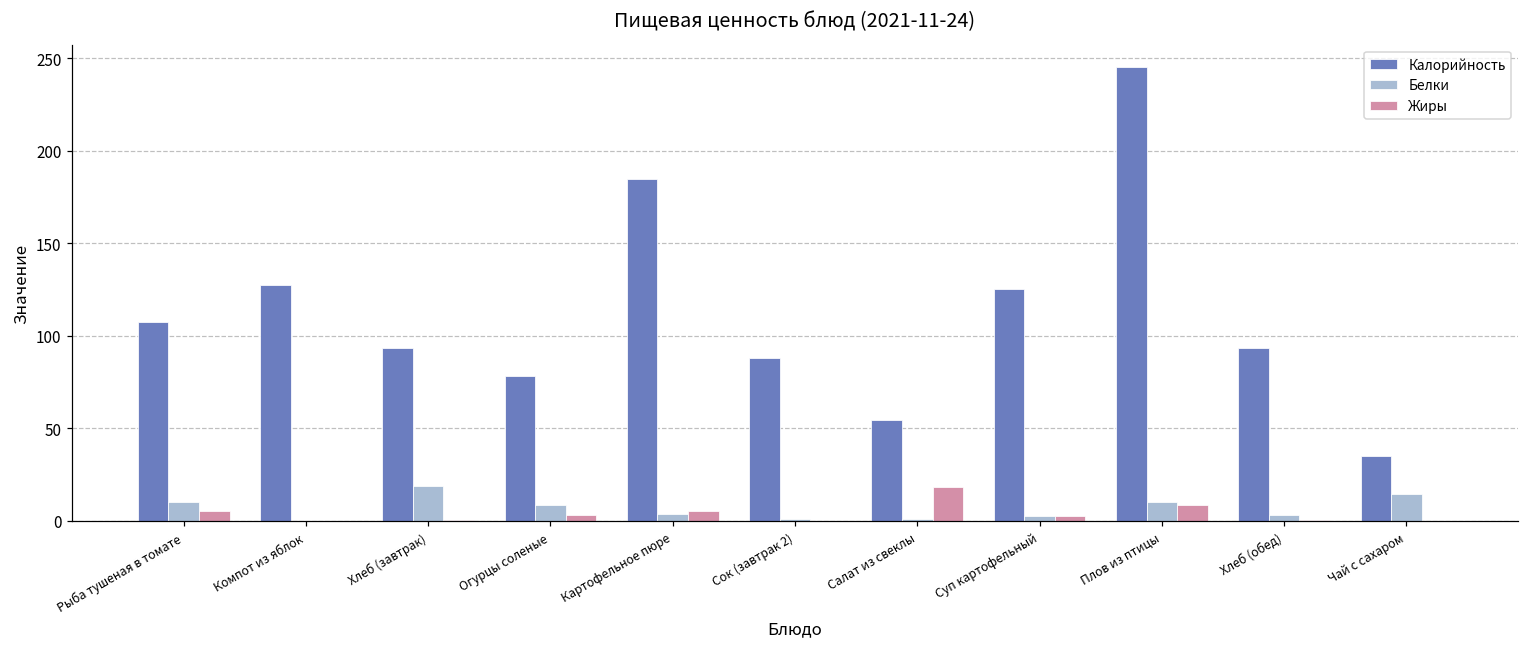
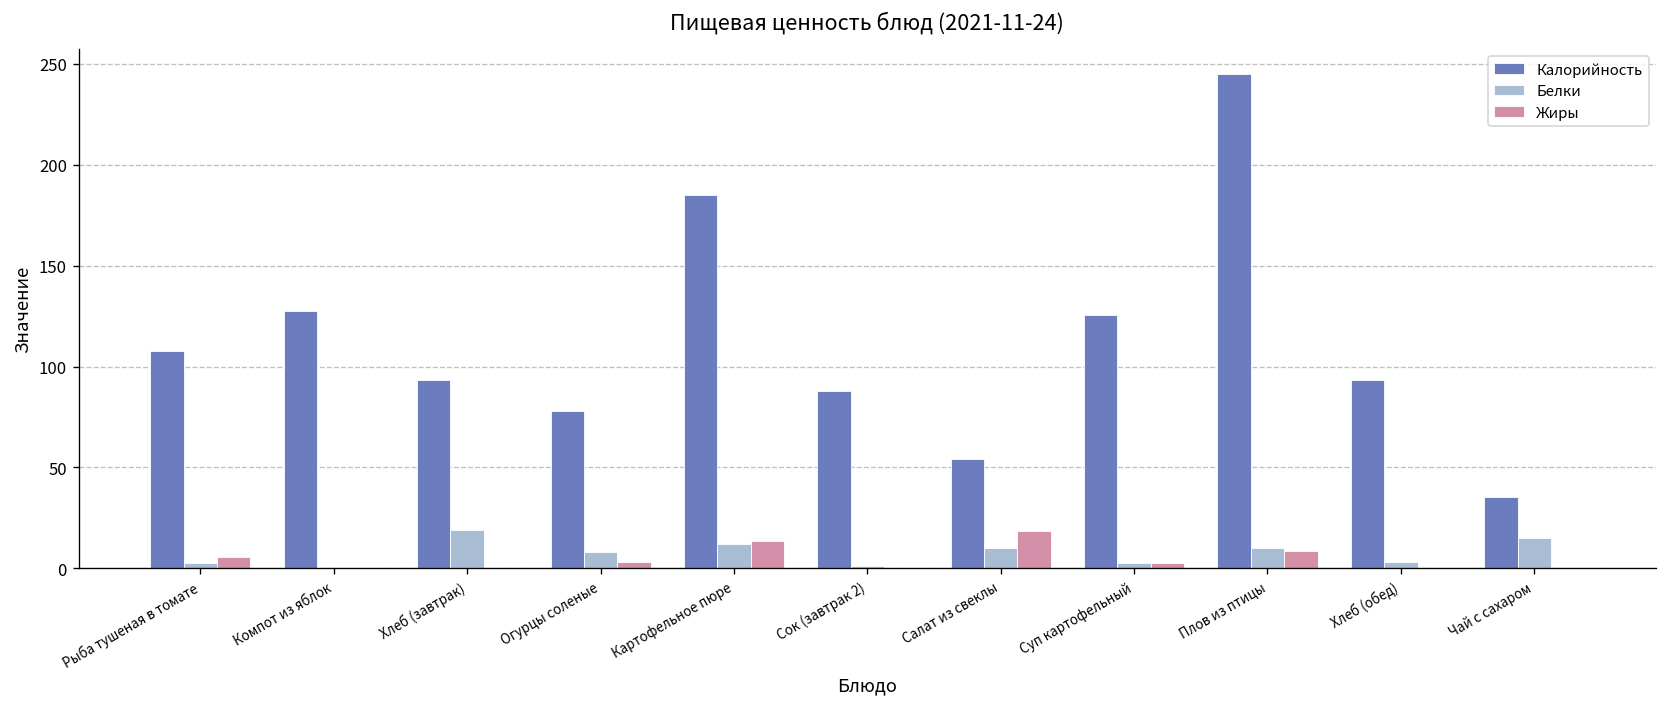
  {
    "Калорийность": {
      "Рыба тушеная в томате": 107,
      "Компот из яблок": 128,
      "Хлеб (завтрак)": 93,
      "Огурцы соленые": 78,
      "Картофельное пюре": 185,
      "Сок (завтрак 2)": 88,
      "Салат из свеклы": 54,
      "Суп картофельный": 126,
      "Плов из птицы": 245,
      "Хлеб (обед)": 93,
      "Чай с сахаром": 35
    },
    "Белки": {
-     "Рыба тушеная в томате": 10,
+     "Рыба тушеная в томате": 3,
      "Хлеб (завтрак)": 19,
      "Огурцы соленые": 8,
-     "Картофельное пюре": 4,
-     "Салат из свеклы": 1,
+     "Картофельное пюре": 12,
+     "Салат из свеклы": 10,
      "Суп картофельный": 3,
      "Плов из птицы": 10,
      "Хлеб (обед)": 3,
      "Чай с сахаром": 15
    },
    "Жиры": {
      "Рыба тушеная в томате": 5,
      "Компот из яблок": 0,
      "Огурцы соленые": 3,
-     "Картофельное пюре": 5,
+     "Картофельное пюре": 13,
      "Сок (завтрак 2)": 0,
      "Салат из свеклы": 18,
      "Суп картофельный": 3,
      "Плов из птицы": 8
    }
  }
